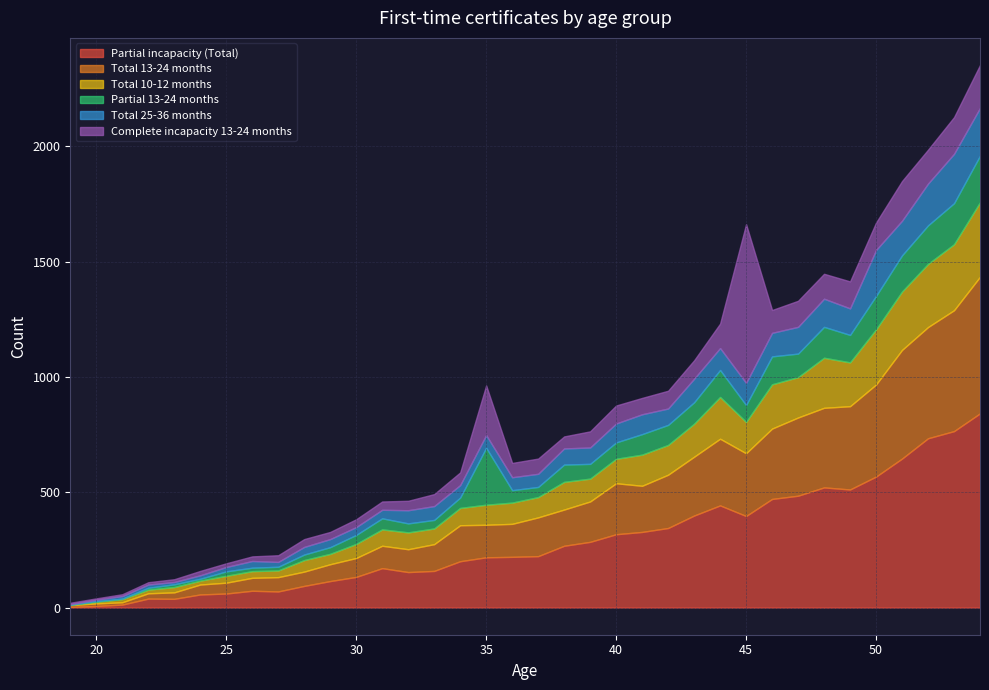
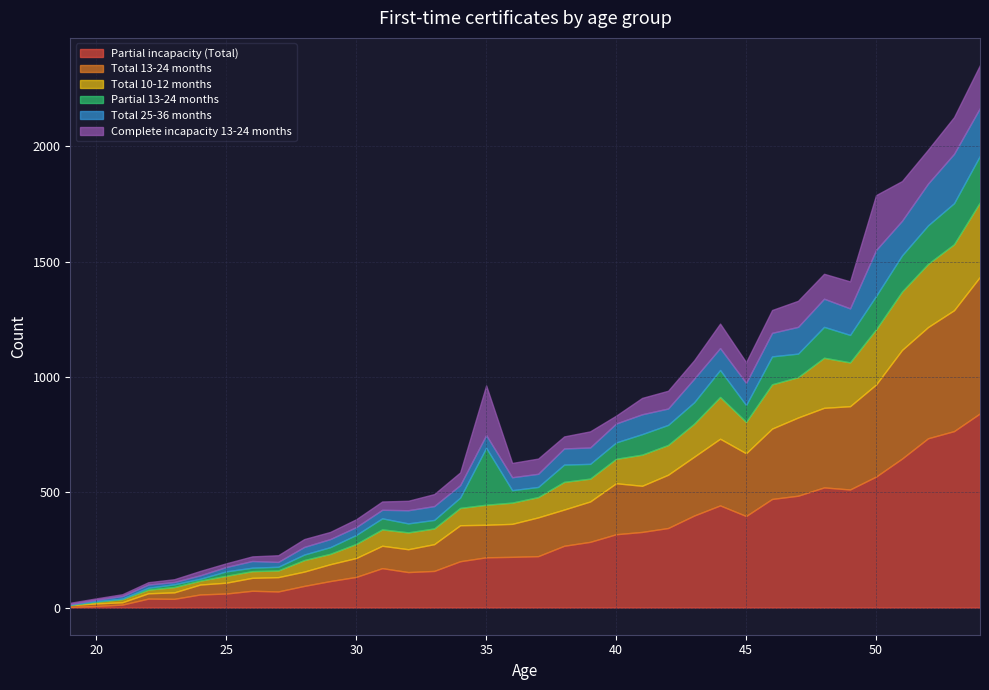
  {
    "Total 10-12 months": {
      "25": 30,
      "30": 60,
      "35": 90,
      "40": 110,
      "45": 140,
      "50": 240
    },
    "Partial 13-24 months": {
      "25": 20,
      "30": 40,
      "35": 250,
      "40": 70,
      "45": 70,
      "50": 150
    },
    "Total 25-36 months": {
      "25": 20,
      "30": 30,
      "35": 60,
      "40": 80,
      "45": 100,
      "50": 200
    },
    "Complete incapacity 13-24 months": {
      "25": 20,
      "30": 30,
      "35": 220,
-     "40": 80,
-     "45": 690,
-     "50": 120
+     "40": 30,
+     "45": 90,
+     "50": 240
    }
  }
